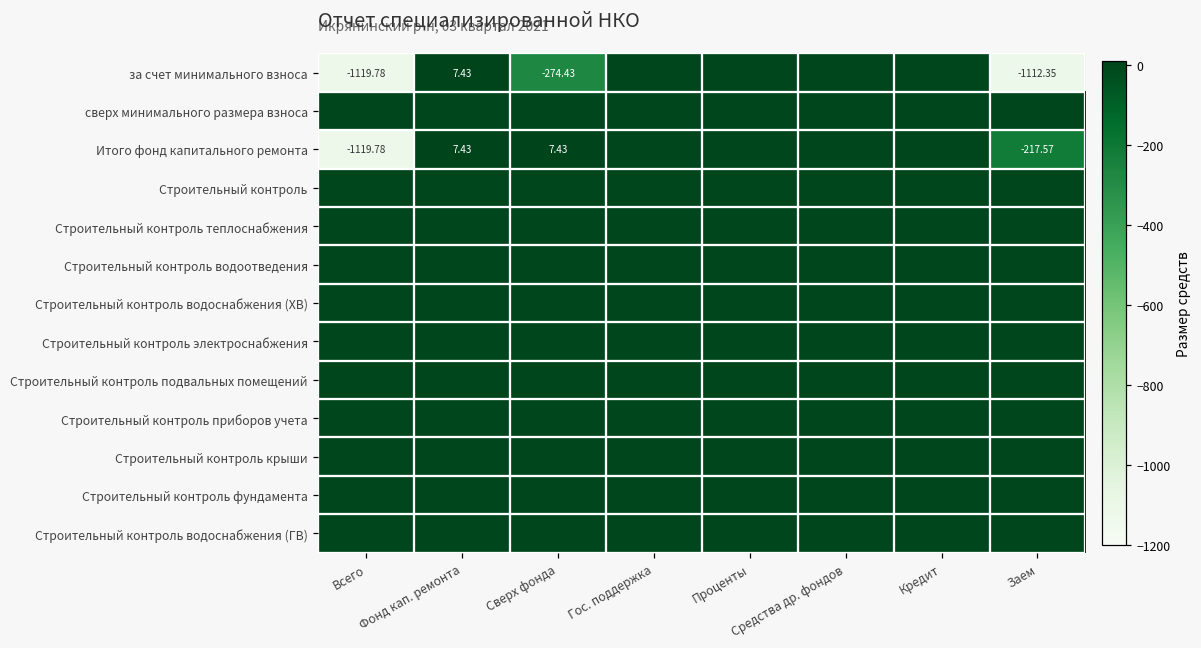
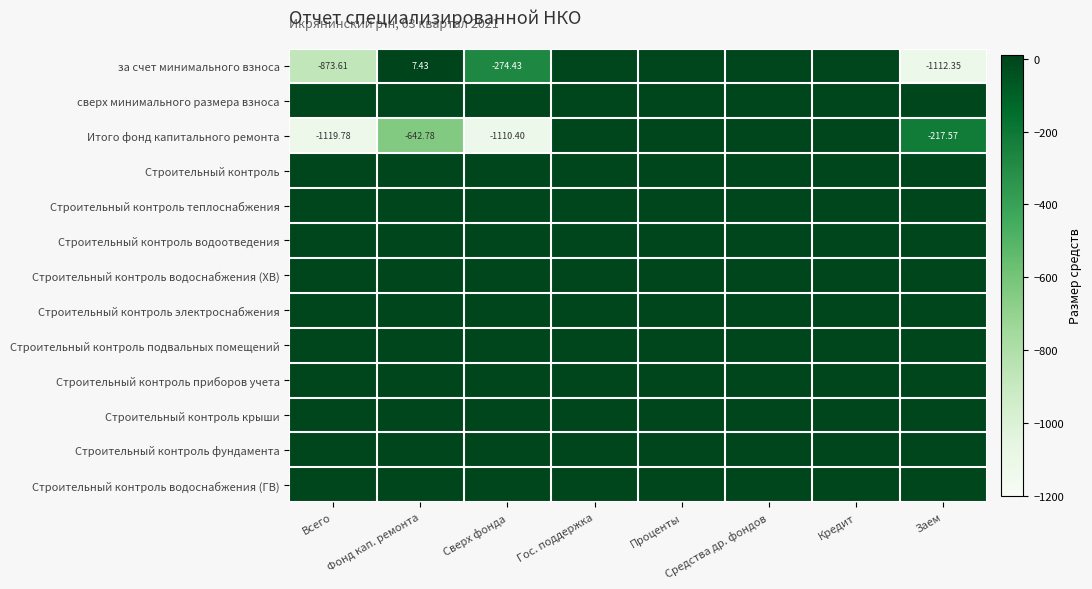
  {
    "за счет минимального взноса": {
-     "Всего": -1119.78,
+     "Всего": -873.61,
      "Фонд кап. ремонта": 7.43,
      "Сверх фонда": -274.43,
      "Заем": -1112.35
    },
    "Итого фонд капитального ремонта": {
      "Всего": -1119.78,
-     "Фонд кап. ремонта": 7.43,
-     "Сверх фонда": 7.43,
+     "Фонд кап. ремонта": -642.78,
+     "Сверх фонда": -1110.40,
      "Заем": -217.57
    }
  }
